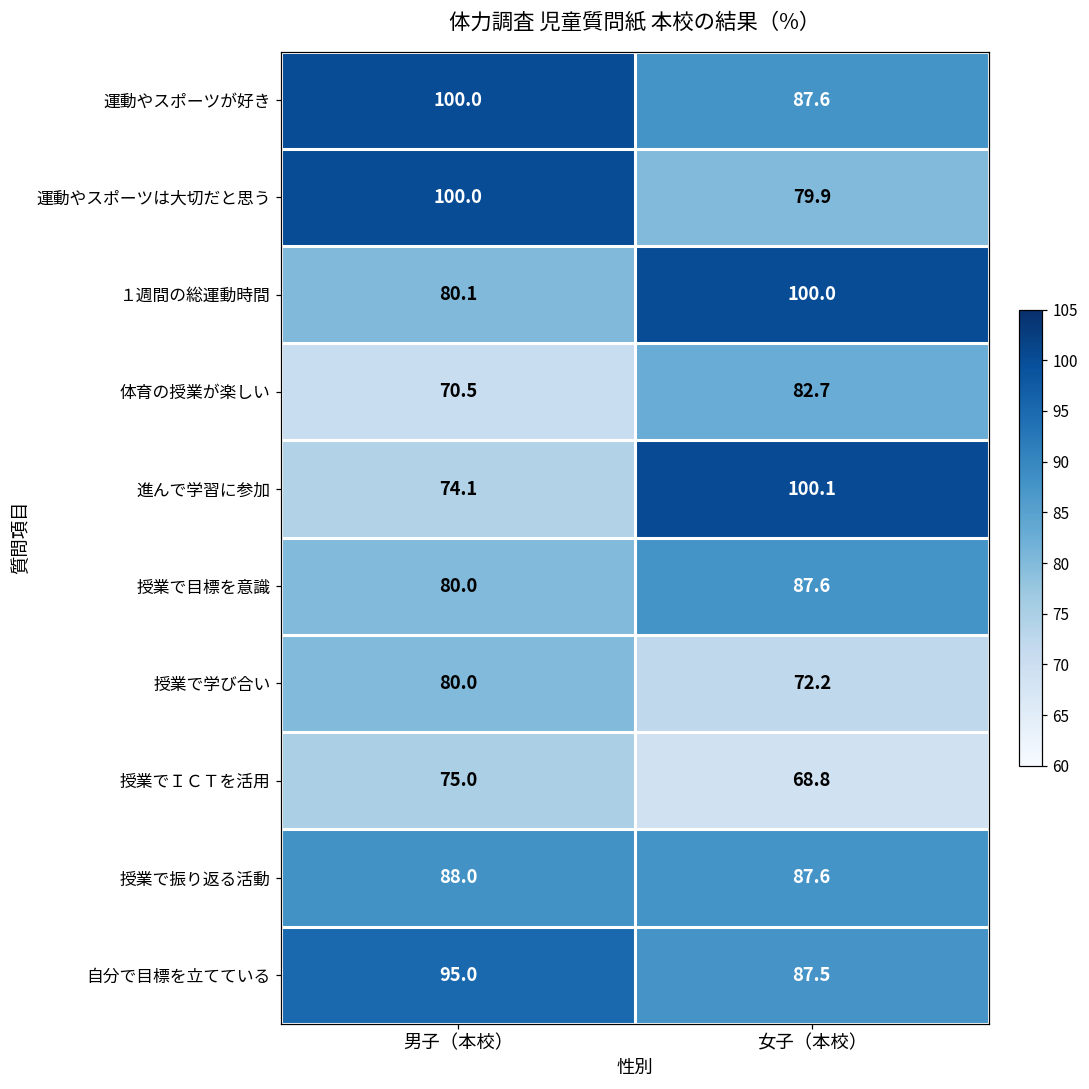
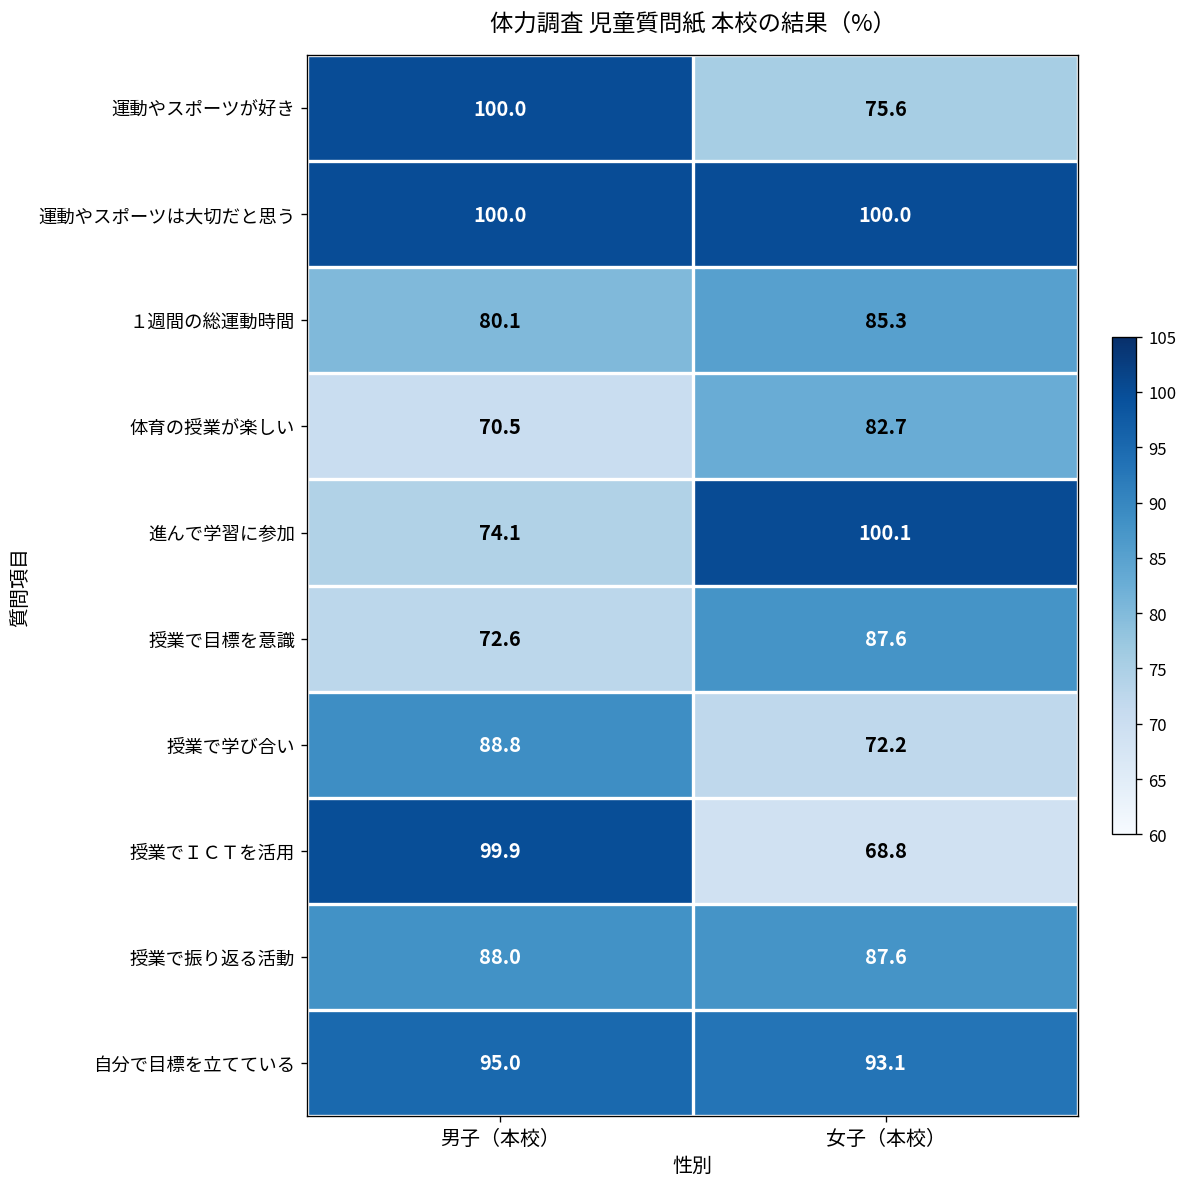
  {
    "運動やスポーツが好き": {
      "男子（本校）": 100.0,
-     "女子（本校）": 87.6
+     "女子（本校）": 75.6
    },
    "運動やスポーツは大切だと思う": {
      "男子（本校）": 100.0,
-     "女子（本校）": 79.9
+     "女子（本校）": 100.0
    },
    "１週間の総運動時間": {
      "男子（本校）": 80.1,
-     "女子（本校）": 100.0
+     "女子（本校）": 85.3
    },
    "体育の授業が楽しい": {
      "男子（本校）": 70.5,
      "女子（本校）": 82.7
    },
    "進んで学習に参加": {
      "男子（本校）": 74.1,
      "女子（本校）": 100.1
    },
    "授業で目標を意識": {
-     "男子（本校）": 80.0,
+     "男子（本校）": 72.6,
      "女子（本校）": 87.6
    },
    "授業で学び合い": {
-     "男子（本校）": 80.0,
+     "男子（本校）": 88.8,
      "女子（本校）": 72.2
    },
    "授業でＩＣＴを活用": {
-     "男子（本校）": 75.0,
+     "男子（本校）": 99.9,
      "女子（本校）": 68.8
    },
    "授業で振り返る活動": {
      "男子（本校）": 88.0,
      "女子（本校）": 87.6
    },
    "自分で目標を立てている": {
      "男子（本校）": 95.0,
-     "女子（本校）": 87.5
+     "女子（本校）": 93.1
    }
  }
